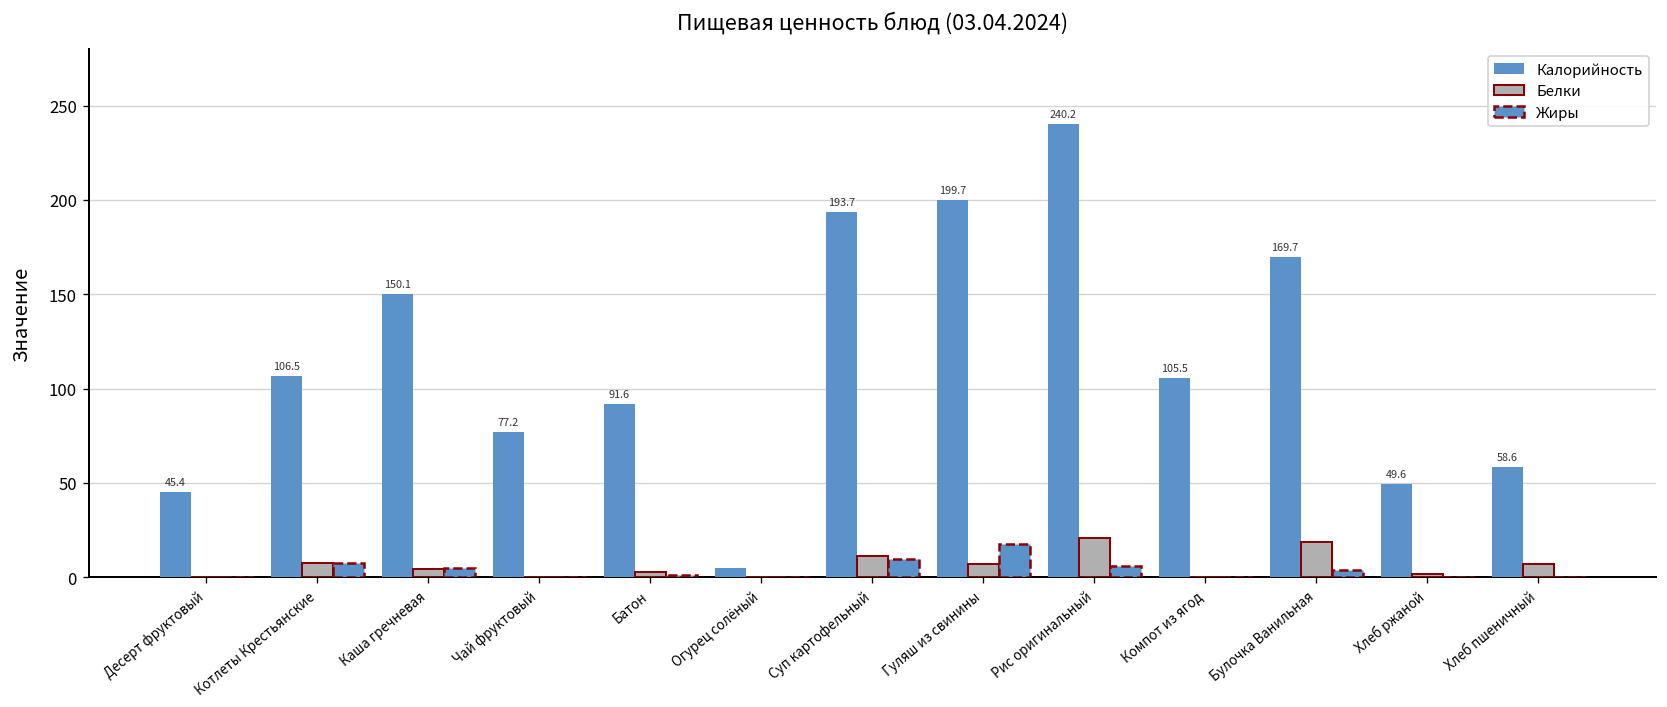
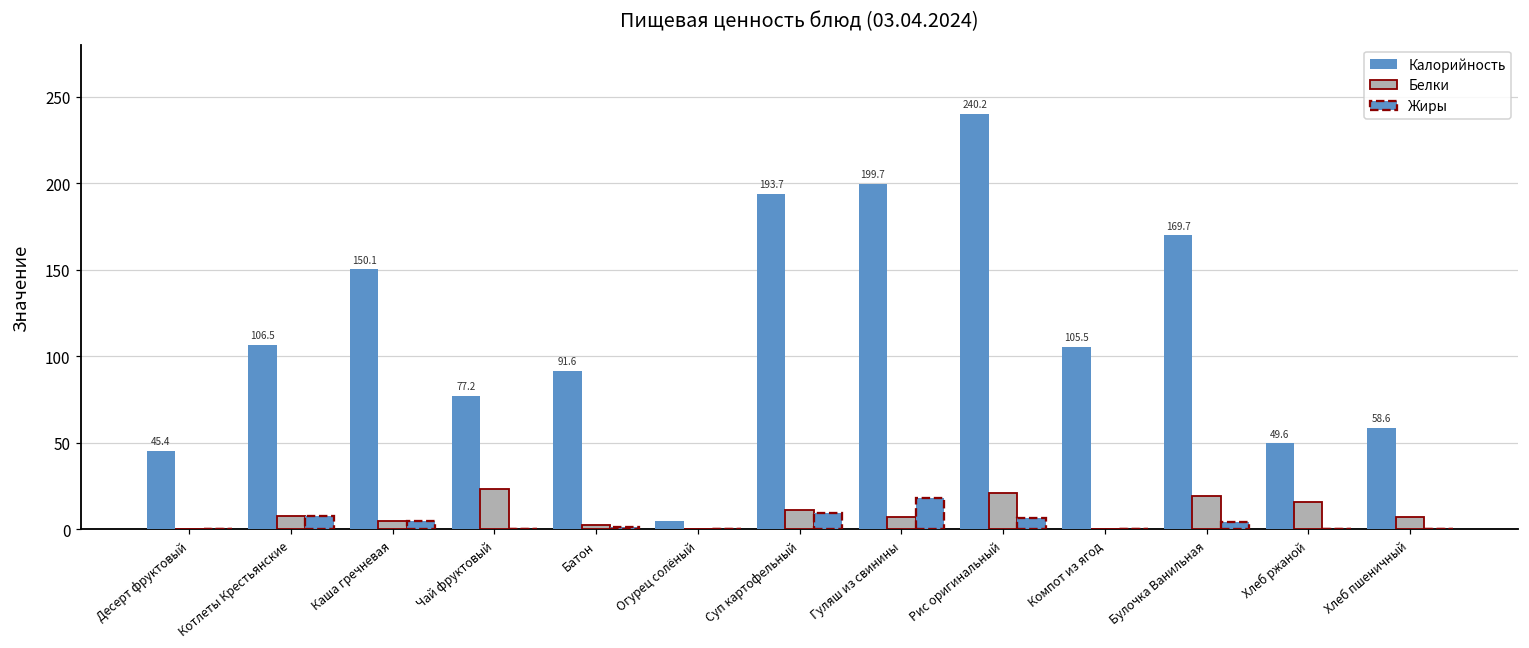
  {
    "Белки": {
      "Котлеты Крестьянские": 8,
      "Каша гречневая": 5,
-     "Чай фруктовый": 0,
+     "Чай фруктовый": 23,
      "Батон": 3,
      "Суп картофельный": 11,
      "Гуляш из свинины": 7,
      "Рис оригинальный": 21,
      "Булочка Ванильная": 19,
-     "Хлеб ржаной": 2,
+     "Хлеб ржаной": 16,
      "Хлеб пшеничный": 7
    }
  }
